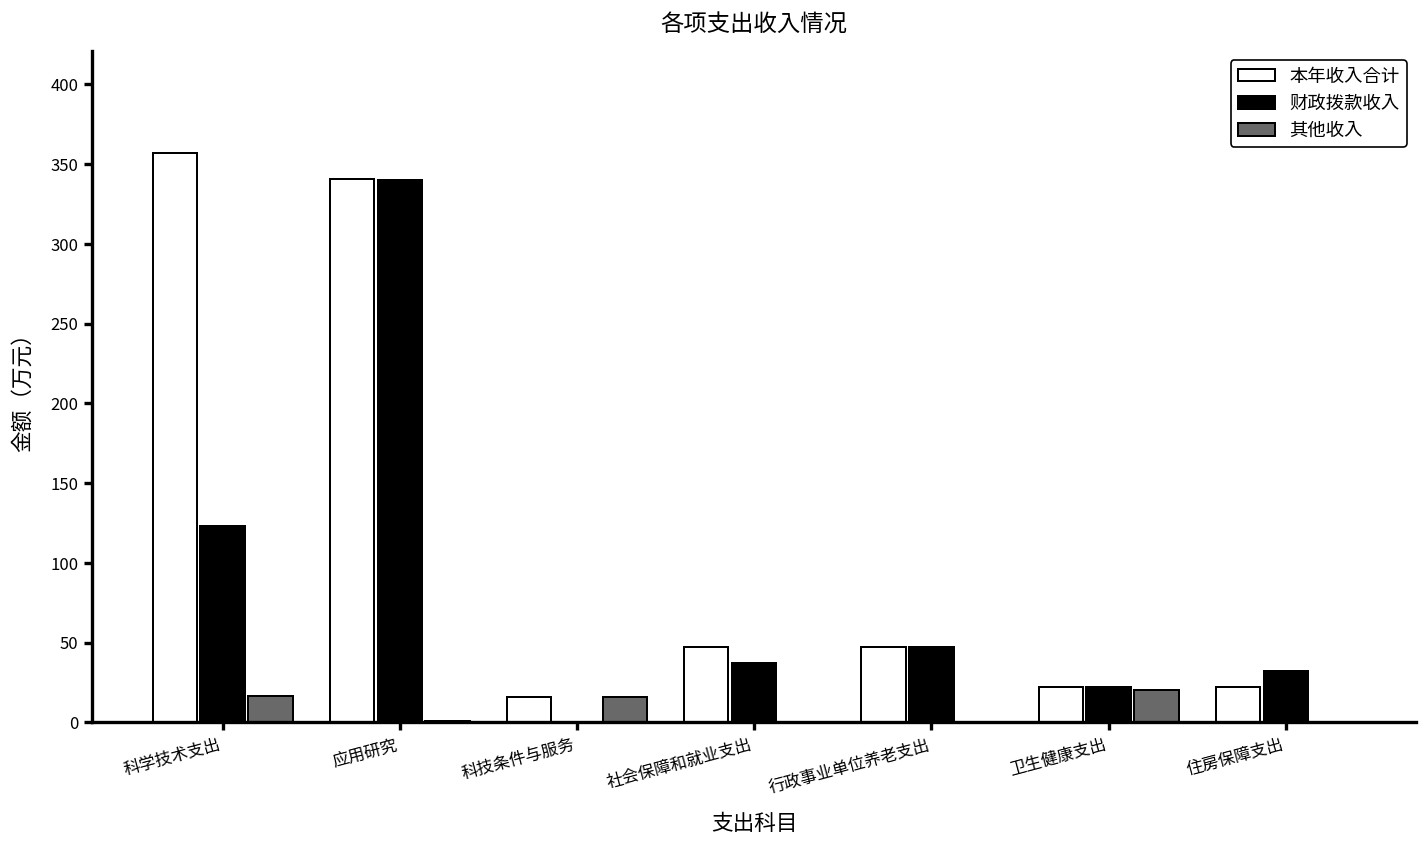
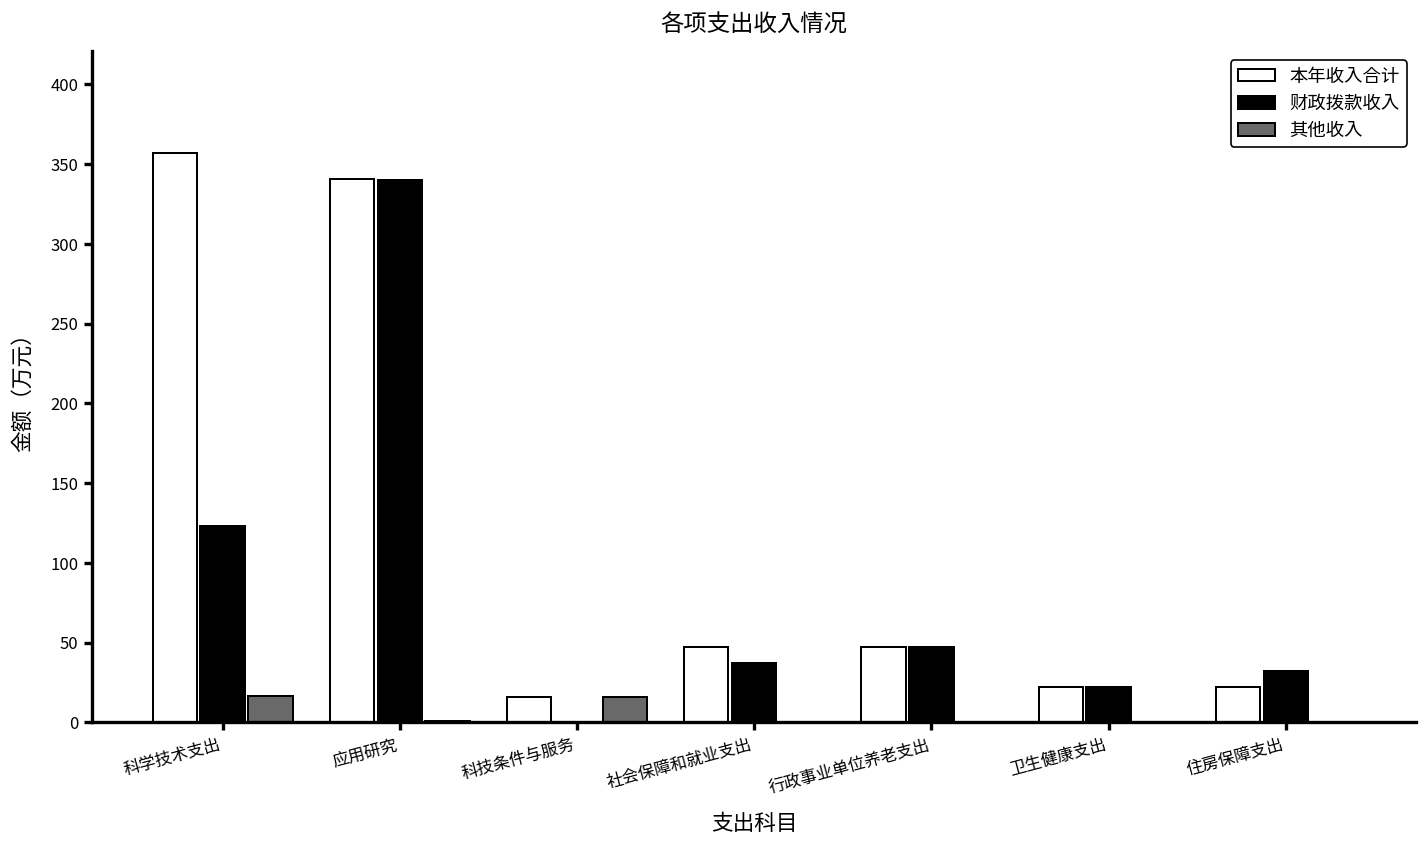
  {
    "本年收入合计": {
      "科学技术支出": 357,
      "应用研究": 341,
      "科技条件与服务": 16,
      "社会保障和就业支出": 47,
      "行政事业单位养老支出": 47,
      "卫生健康支出": 22,
      "住房保障支出": 22
    },
    "财政拨款收入": {
      "科学技术支出": 123,
      "应用研究": 340,
      "科技条件与服务": 0,
      "社会保障和就业支出": 37,
      "行政事业单位养老支出": 47,
      "卫生健康支出": 22,
      "住房保障支出": 32
    },
    "其他收入": {
      "科学技术支出": 17,
      "科技条件与服务": 16,
      "社会保障和就业支出": 0,
      "行政事业单位养老支出": 0,
-     "卫生健康支出": 20,
+     "卫生健康支出": 0,
      "住房保障支出": 0
    }
  }
